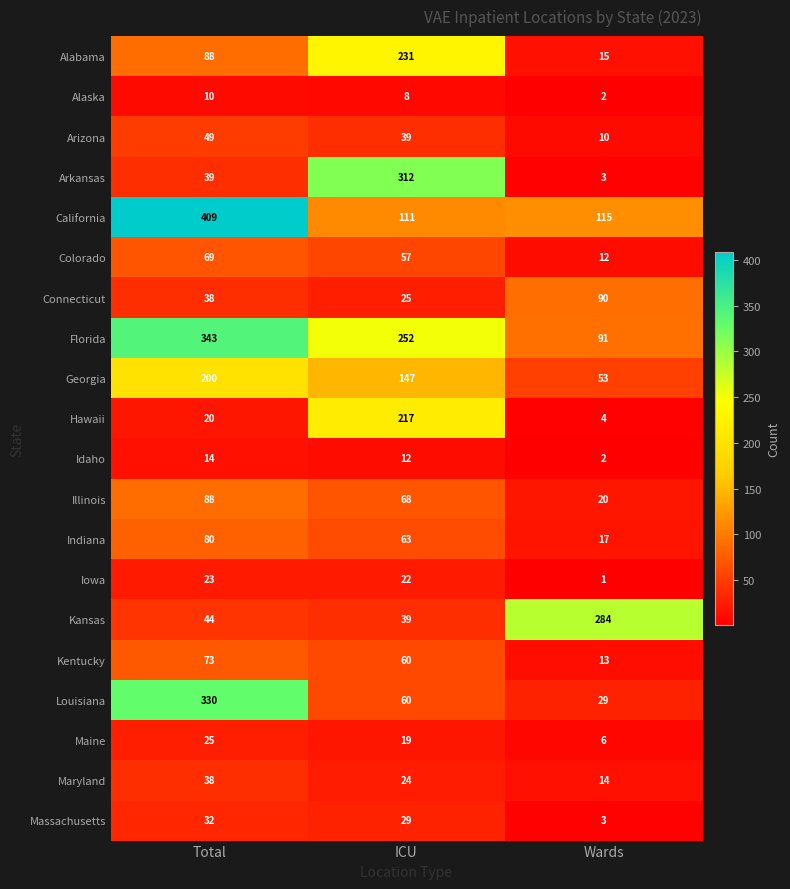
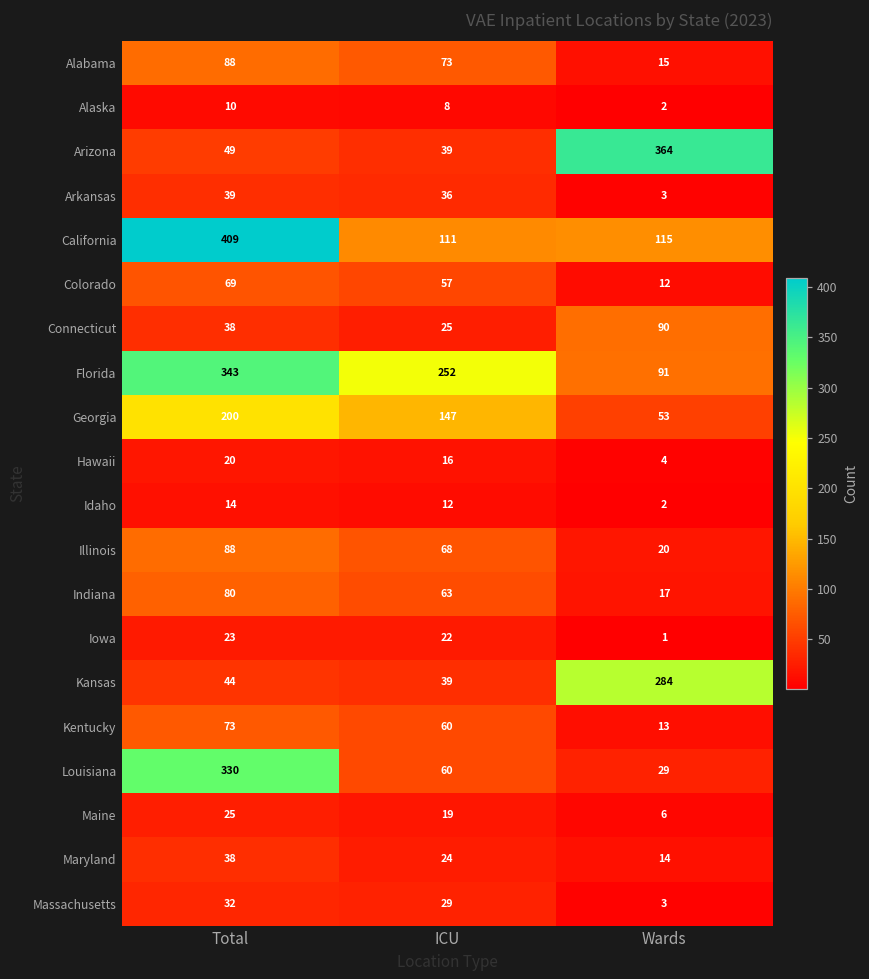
  {
    "Alabama": {
      "Total": 88,
-     "ICU": 231,
+     "ICU": 73,
      "Wards": 15
    },
    "Alaska": {
      "Total": 10,
      "ICU": 8,
      "Wards": 2
    },
    "Arizona": {
      "Total": 49,
      "ICU": 39,
-     "Wards": 10
+     "Wards": 364
    },
    "Arkansas": {
      "Total": 39,
-     "ICU": 312,
+     "ICU": 36,
      "Wards": 3
    },
    "California": {
      "Total": 409,
      "ICU": 111,
      "Wards": 115
    },
    "Colorado": {
      "Total": 69,
      "ICU": 57,
      "Wards": 12
    },
    "Connecticut": {
      "Total": 38,
      "ICU": 25,
      "Wards": 90
    },
    "Florida": {
      "Total": 343,
      "ICU": 252,
      "Wards": 91
    },
    "Georgia": {
      "Total": 200,
      "ICU": 147,
      "Wards": 53
    },
    "Hawaii": {
      "Total": 20,
-     "ICU": 217,
+     "ICU": 16,
      "Wards": 4
    },
    "Idaho": {
      "Total": 14,
      "ICU": 12,
      "Wards": 2
    },
    "Illinois": {
      "Total": 88,
      "ICU": 68,
      "Wards": 20
    },
    "Indiana": {
      "Total": 80,
      "ICU": 63,
      "Wards": 17
    },
    "Iowa": {
      "Total": 23,
      "ICU": 22,
      "Wards": 1
    },
    "Kansas": {
      "Total": 44,
      "ICU": 39,
      "Wards": 284
    },
    "Kentucky": {
      "Total": 73,
      "ICU": 60,
      "Wards": 13
    },
    "Louisiana": {
      "Total": 330,
      "ICU": 60,
      "Wards": 29
    },
    "Maine": {
      "Total": 25,
      "ICU": 19,
      "Wards": 6
    },
    "Maryland": {
      "Total": 38,
      "ICU": 24,
      "Wards": 14
    },
    "Massachusetts": {
      "Total": 32,
      "ICU": 29,
      "Wards": 3
    }
  }
